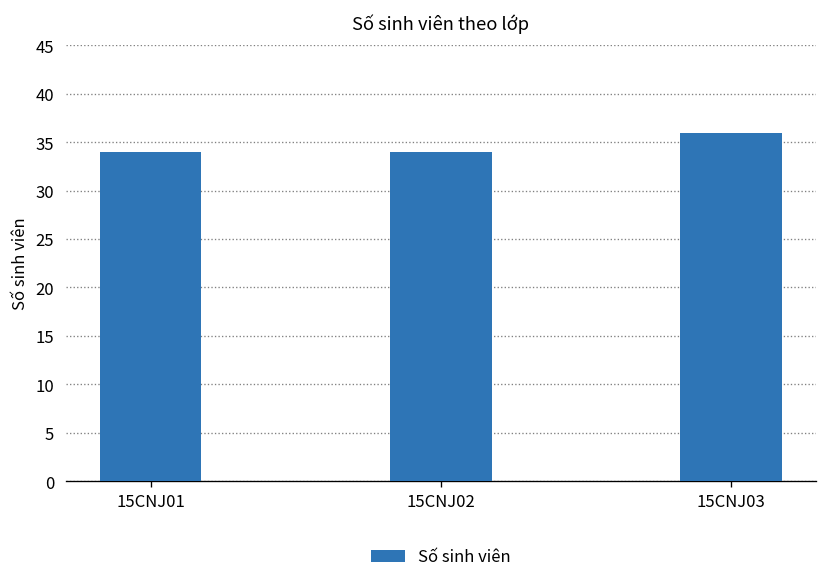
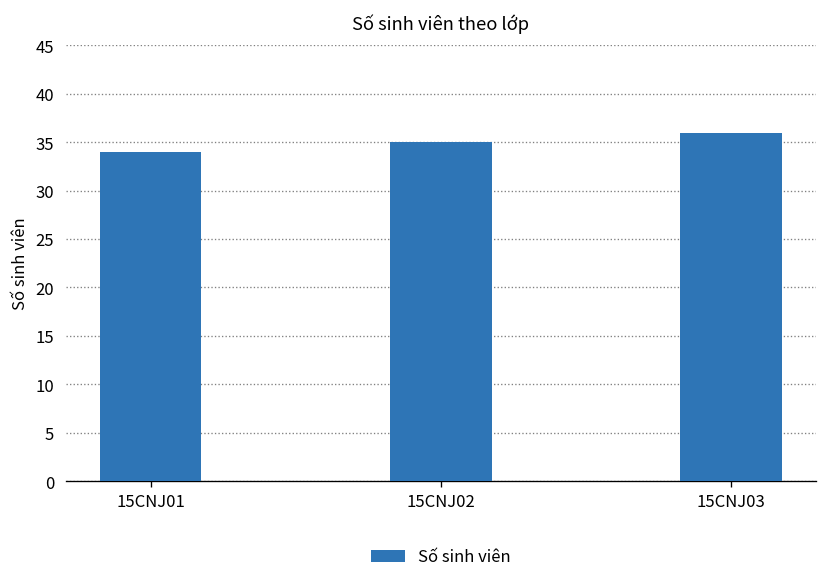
  {
    "15CNJ01": 34,
-   "15CNJ02": 34,
+   "15CNJ02": 35,
    "15CNJ03": 36
  }
